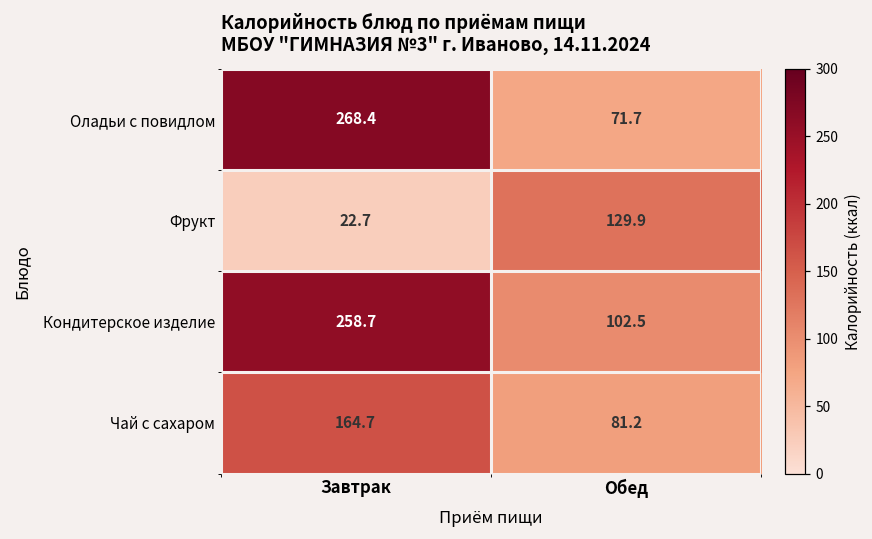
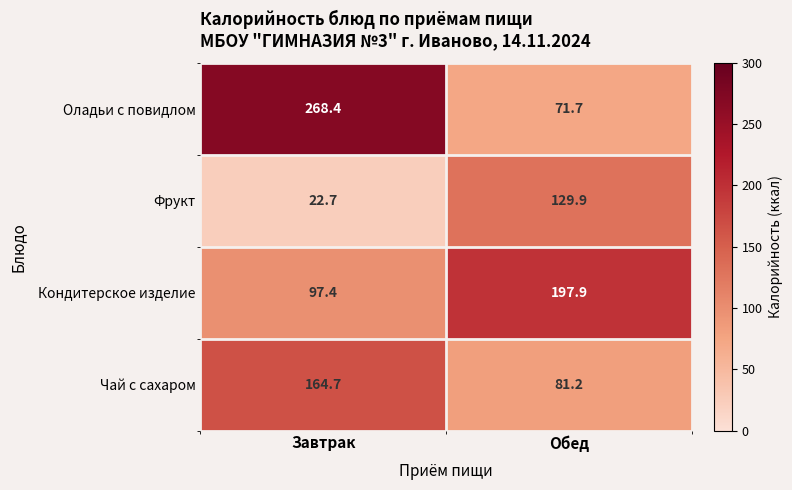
  {
    "Оладьи с повидлом": {
      "Завтрак": 268.4,
      "Обед": 71.7
    },
    "Фрукт": {
      "Завтрак": 22.7,
      "Обед": 129.9
    },
    "Кондитерское изделие": {
-     "Завтрак": 258.7,
-     "Обед": 102.5
+     "Завтрак": 97.4,
+     "Обед": 197.9
    },
    "Чай с сахаром": {
      "Завтрак": 164.7,
      "Обед": 81.2
    }
  }
